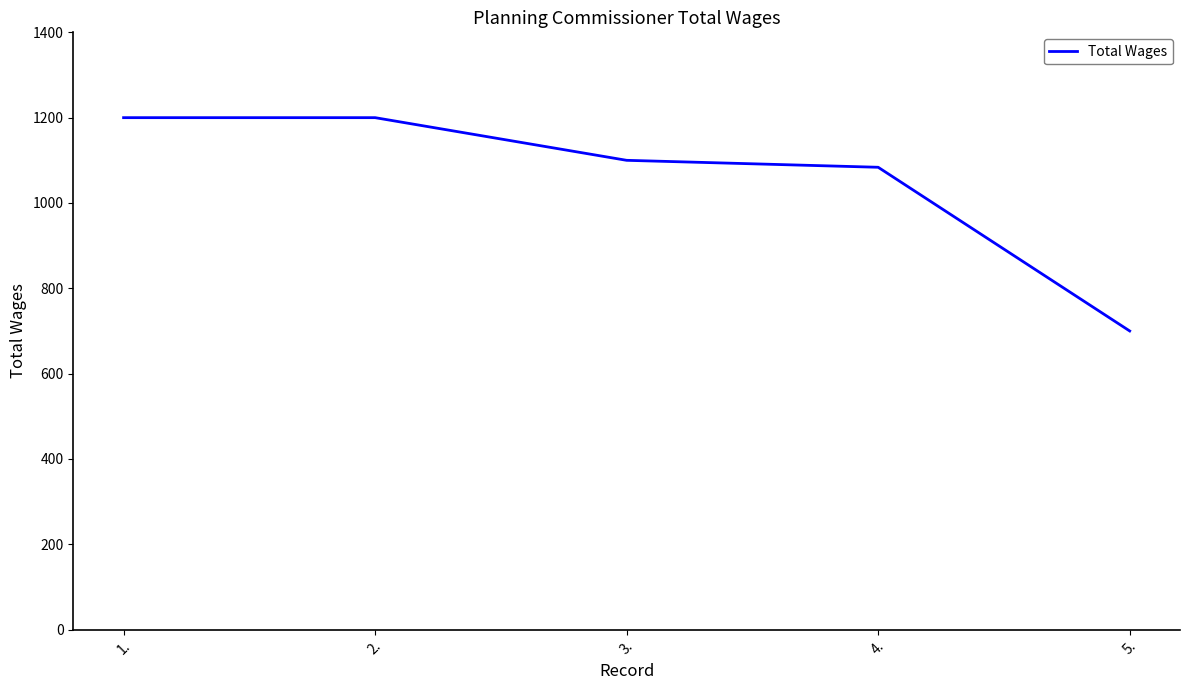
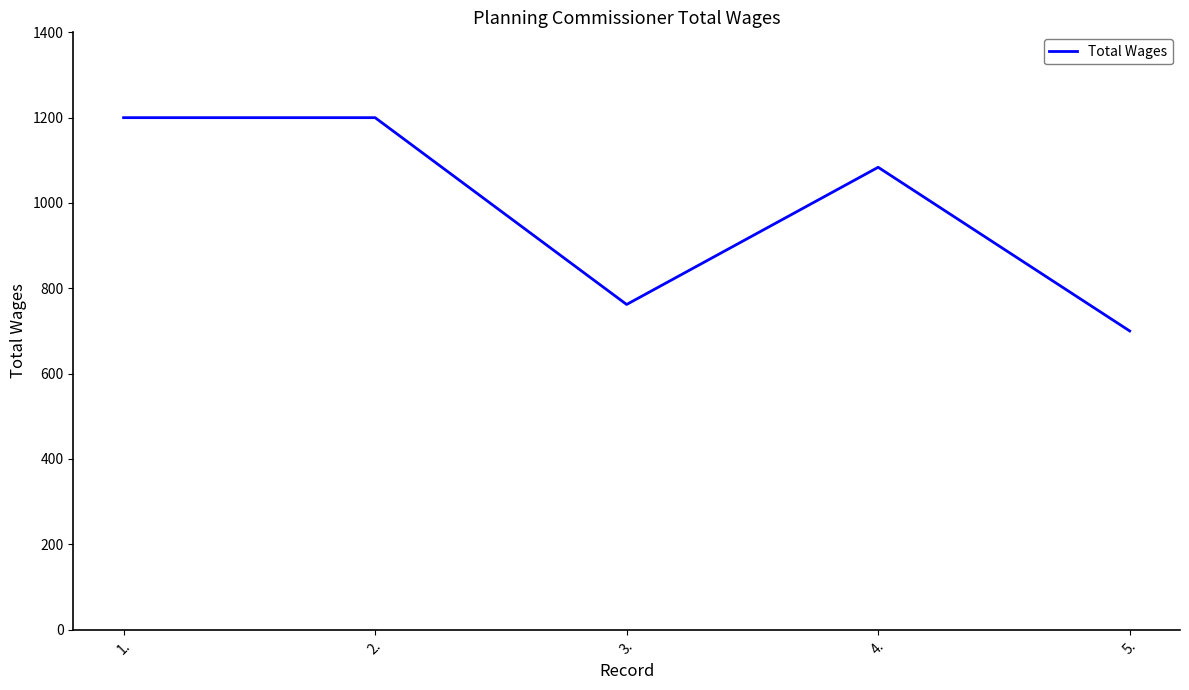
  {
    "1.": 1200,
    "2.": 1200,
-   "3.": 1100,
+   "3.": 760,
    "4.": 1080,
    "5.": 700
  }
